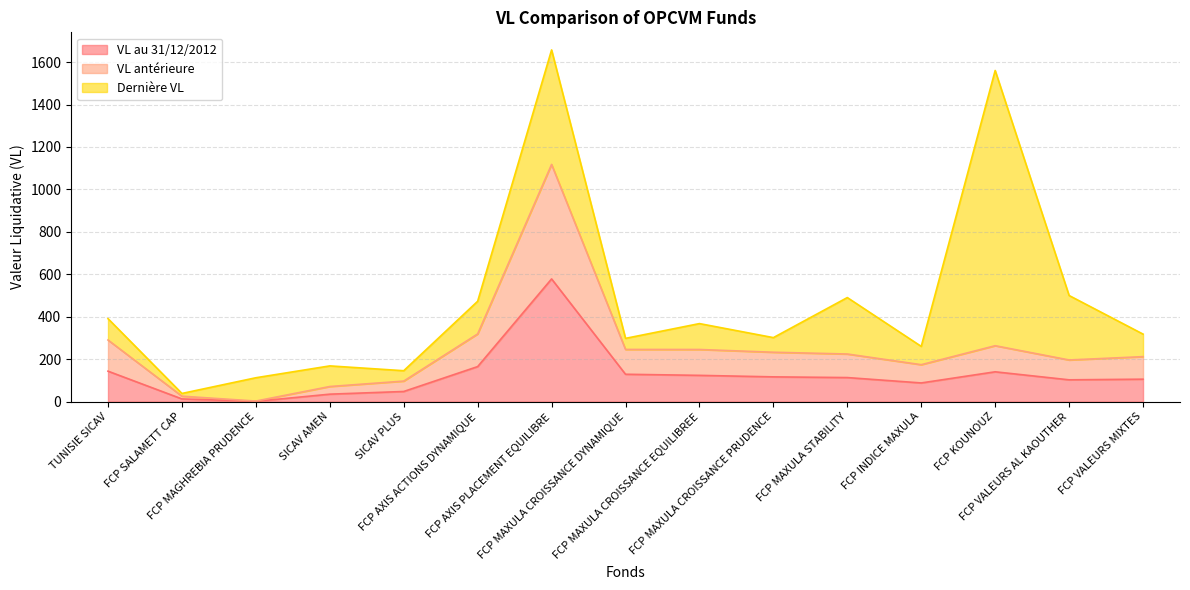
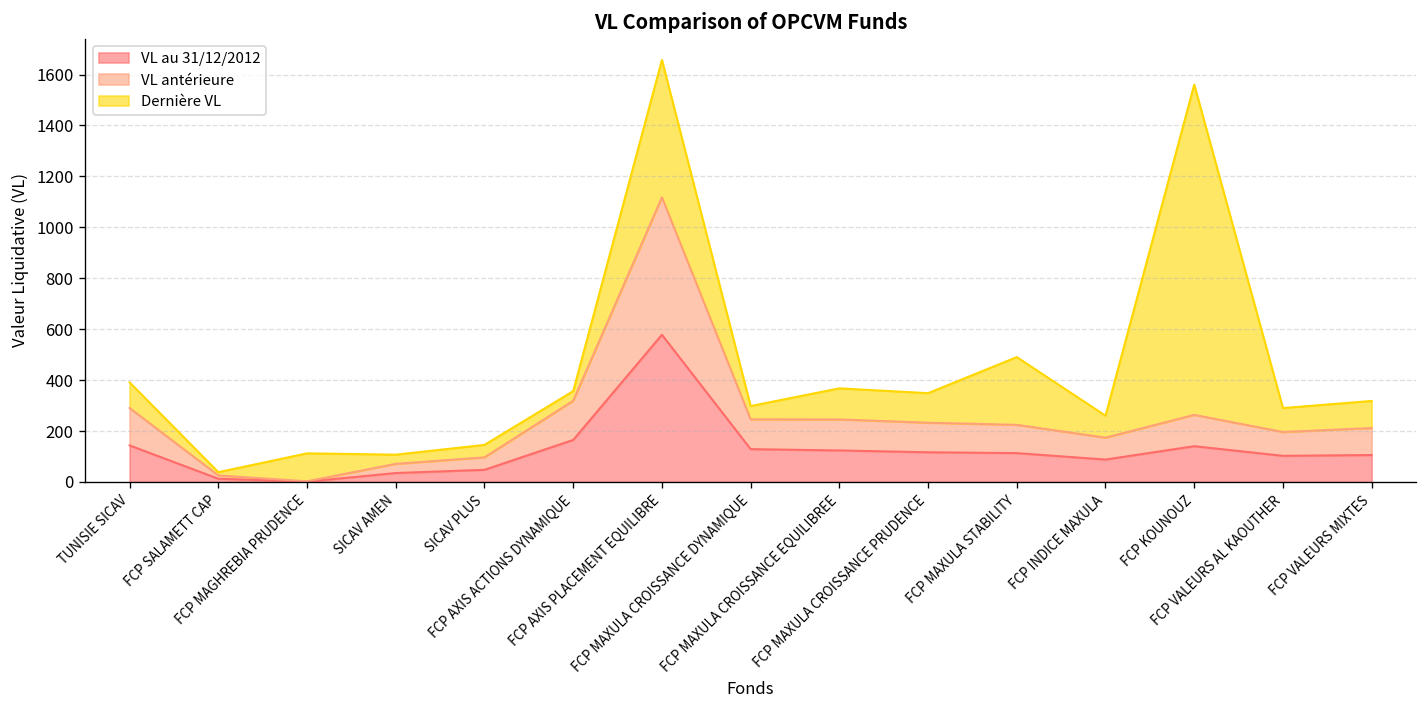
  {
    "Dernière VL": {
      "TUNISIE SICAV": 100,
      "FCP SALAMETT CAP": 10,
      "FCP MAGHREBIA PRUDENCE": 110,
-     "SICAV AMEN": 100,
+     "SICAV AMEN": 40,
      "SICAV PLUS": 50,
-     "FCP AXIS ACTIONS DYNAMIQUE": 150,
+     "FCP AXIS ACTIONS DYNAMIQUE": 40,
      "FCP AXIS PLACEMENT EQUILIBRE": 540,
      "FCP MAXULA CROISSANCE DYNAMIQUE": 50,
      "FCP MAXULA CROISSANCE EQUILIBREE": 120,
-     "FCP MAXULA CROISSANCE PRUDENCE": 70,
+     "FCP MAXULA CROISSANCE PRUDENCE": 120,
      "FCP MAXULA STABILITY": 270,
      "FCP INDICE MAXULA": 90,
      "FCP KOUNOUZ": 1300,
-     "FCP VALEURS AL KAOUTHER": 300,
+     "FCP VALEURS AL KAOUTHER": 90,
      "FCP VALEURS MIXTES": 110
    }
  }
